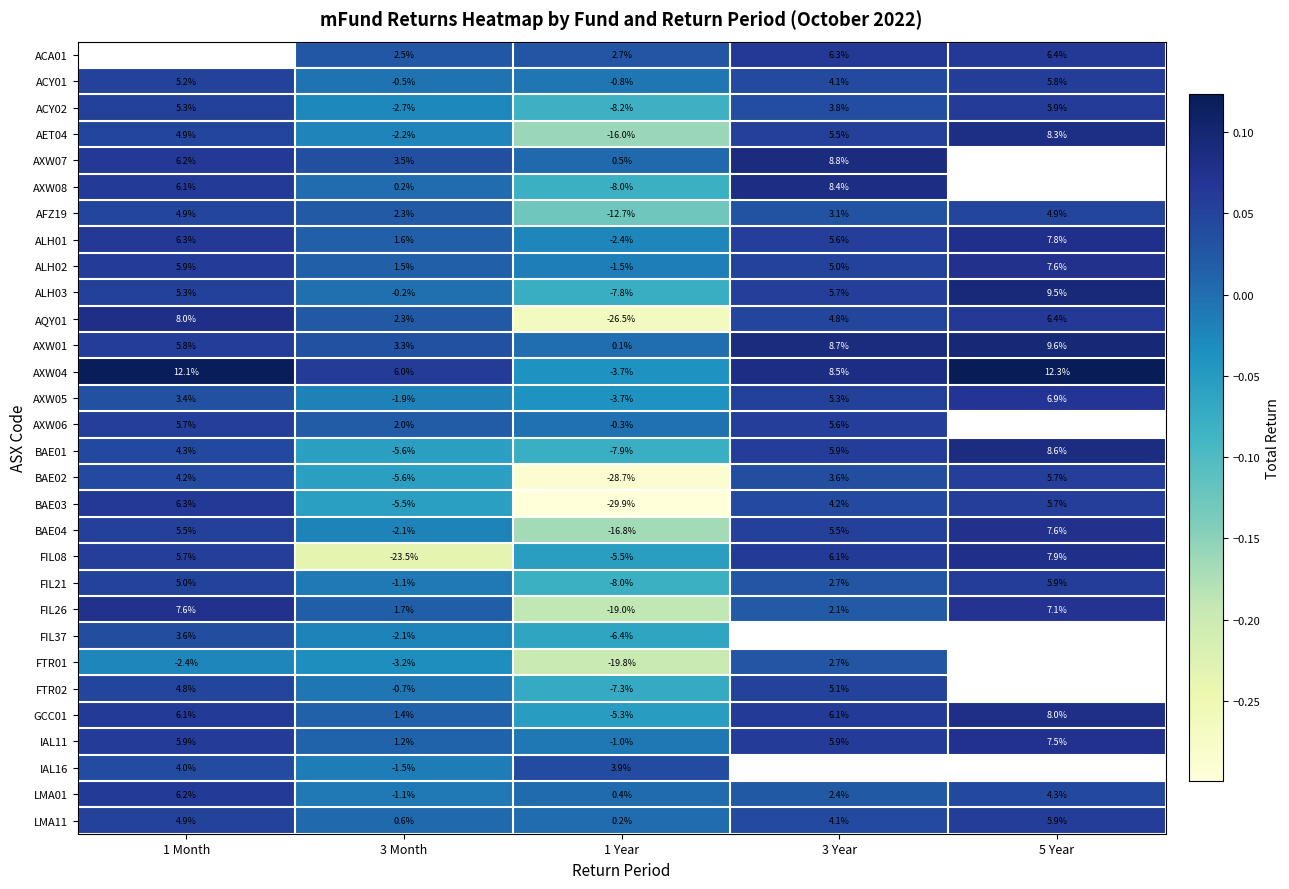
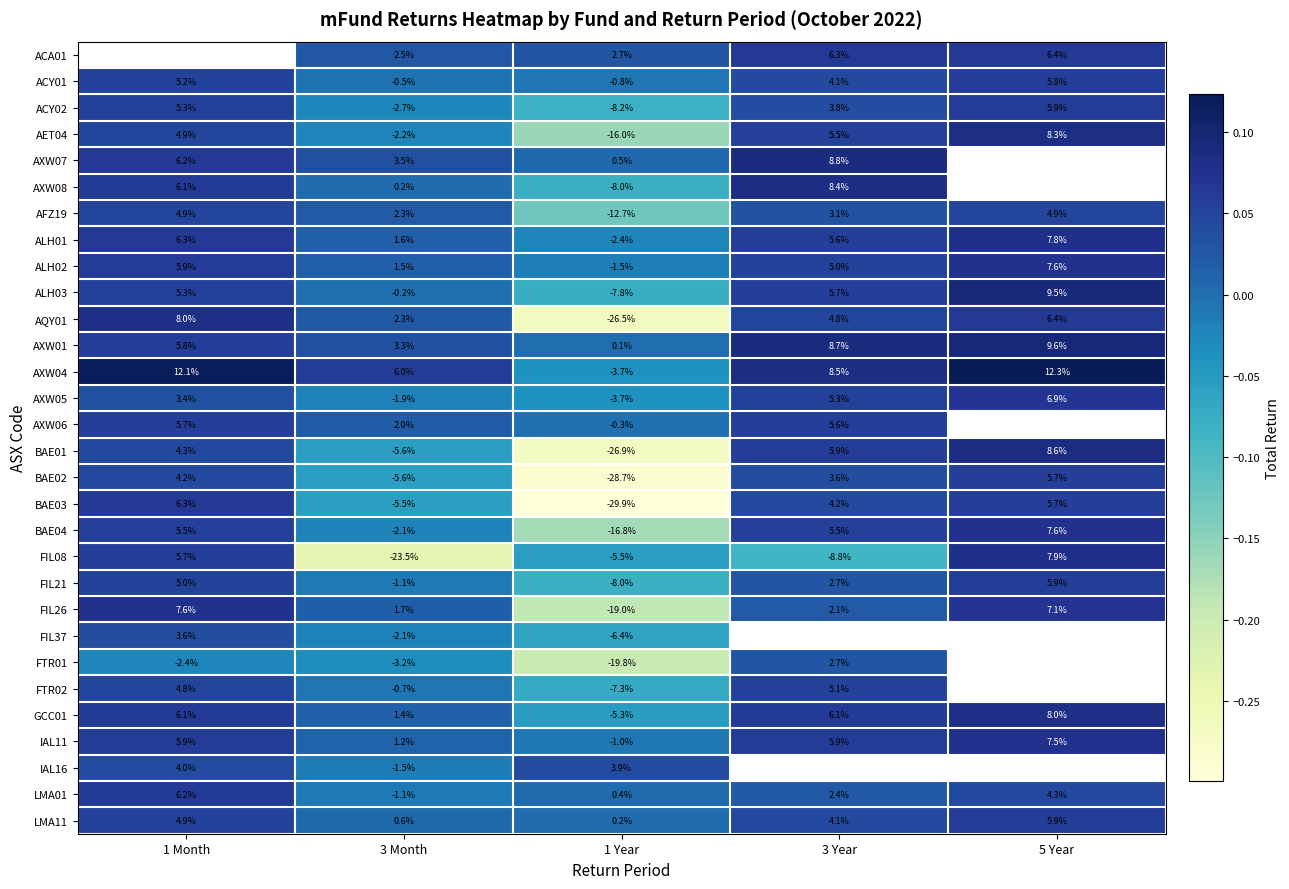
  {
    "ACA01": {
      "3 Month": "2.5%",
      "1 Year": "2.7%",
      "3 Year": "6.3%",
      "5 Year": "6.4%"
    },
    "ACY01": {
      "1 Month": "5.2%",
      "3 Month": "-0.5%",
      "1 Year": "-0.8%",
      "3 Year": "4.1%",
      "5 Year": "5.8%"
    },
    "ACY02": {
      "1 Month": "5.3%",
      "3 Month": "-2.7%",
      "1 Year": "-8.2%",
      "3 Year": "3.8%",
      "5 Year": "5.9%"
    },
    "AET04": {
      "1 Month": "4.9%",
      "3 Month": "-2.2%",
      "1 Year": "-16.0%",
      "3 Year": "5.5%",
      "5 Year": "8.3%"
    },
    "AXW07": {
      "1 Month": "6.2%",
      "3 Month": "3.5%",
      "1 Year": "0.5%",
      "3 Year": "8.8%"
    },
    "AXW08": {
      "1 Month": "6.1%",
      "3 Month": "0.2%",
      "1 Year": "-8.0%",
      "3 Year": "8.4%"
    },
    "AFZ19": {
      "1 Month": "4.9%",
      "3 Month": "2.3%",
      "1 Year": "-12.7%",
      "3 Year": "3.1%",
      "5 Year": "4.9%"
    },
    "ALH01": {
      "1 Month": "6.3%",
      "3 Month": "1.6%",
      "1 Year": "-2.4%",
      "3 Year": "5.6%",
      "5 Year": "7.8%"
    },
    "ALH02": {
      "1 Month": "5.9%",
      "3 Month": "1.5%",
      "1 Year": "-1.5%",
      "3 Year": "5.0%",
      "5 Year": "7.6%"
    },
    "ALH03": {
      "1 Month": "5.3%",
      "3 Month": "-0.2%",
      "1 Year": "-7.8%",
      "3 Year": "5.7%",
      "5 Year": "9.5%"
    },
    "AQY01": {
      "1 Month": "8.0%",
      "3 Month": "2.3%",
      "1 Year": "-26.5%",
      "3 Year": "4.8%",
      "5 Year": "6.4%"
    },
    "AXW01": {
      "1 Month": "5.8%",
      "3 Month": "3.3%",
      "1 Year": "0.1%",
      "3 Year": "8.7%",
      "5 Year": "9.6%"
    },
    "AXW04": {
      "1 Month": "12.1%",
      "3 Month": "6.0%",
      "1 Year": "-3.7%",
      "3 Year": "8.5%",
      "5 Year": "12.3%"
    },
    "AXW05": {
      "1 Month": "3.4%",
      "3 Month": "-1.9%",
      "1 Year": "-3.7%",
      "3 Year": "5.3%",
      "5 Year": "6.9%"
    },
    "AXW06": {
      "1 Month": "5.7%",
      "3 Month": "2.0%",
      "1 Year": "-0.3%",
      "3 Year": "5.6%"
    },
    "BAE01": {
      "1 Month": "4.3%",
      "3 Month": "-5.6%",
-     "1 Year": "-7.9%",
+     "1 Year": "-26.9%",
      "3 Year": "5.9%",
      "5 Year": "8.6%"
    },
    "BAE02": {
      "1 Month": "4.2%",
      "3 Month": "-5.6%",
      "1 Year": "-28.7%",
      "3 Year": "3.6%",
      "5 Year": "5.7%"
    },
    "BAE03": {
      "1 Month": "6.3%",
      "3 Month": "-5.5%",
      "1 Year": "-29.9%",
      "3 Year": "4.2%",
      "5 Year": "5.7%"
    },
    "BAE04": {
      "1 Month": "5.5%",
      "3 Month": "-2.1%",
      "1 Year": "-16.8%",
      "3 Year": "5.5%",
      "5 Year": "7.6%"
    },
    "FIL08": {
      "1 Month": "5.7%",
      "3 Month": "-23.5%",
      "1 Year": "-5.5%",
-     "3 Year": "6.1%",
+     "3 Year": "-8.8%",
      "5 Year": "7.9%"
    },
    "FIL21": {
      "1 Month": "5.0%",
      "3 Month": "-1.1%",
      "1 Year": "-8.0%",
      "3 Year": "2.7%",
      "5 Year": "5.9%"
    },
    "FIL26": {
      "1 Month": "7.6%",
      "3 Month": "1.7%",
      "1 Year": "-19.0%",
      "3 Year": "2.1%",
      "5 Year": "7.1%"
    },
    "FIL37": {
      "1 Month": "3.6%",
      "3 Month": "-2.1%",
      "1 Year": "-6.4%"
    },
    "FTR01": {
      "1 Month": "-2.4%",
      "3 Month": "-3.2%",
      "1 Year": "-19.8%",
      "3 Year": "2.7%"
    },
    "FTR02": {
      "1 Month": "4.8%",
      "3 Month": "-0.7%",
      "1 Year": "-7.3%",
      "3 Year": "5.1%"
    },
    "GCC01": {
      "1 Month": "6.1%",
      "3 Month": "1.4%",
      "1 Year": "-5.3%",
      "3 Year": "6.1%",
      "5 Year": "8.0%"
    },
    "IAL11": {
      "1 Month": "5.9%",
      "3 Month": "1.2%",
      "1 Year": "-1.0%",
      "3 Year": "5.9%",
      "5 Year": "7.5%"
    },
    "IAL16": {
      "1 Month": "4.0%",
      "3 Month": "-1.5%",
      "1 Year": "3.9%"
    },
    "LMA01": {
      "1 Month": "6.2%",
      "3 Month": "-1.1%",
      "1 Year": "0.4%",
      "3 Year": "2.4%",
      "5 Year": "4.3%"
    },
    "LMA11": {
      "1 Month": "4.9%",
      "3 Month": "0.6%",
      "1 Year": "0.2%",
      "3 Year": "4.1%",
      "5 Year": "5.9%"
    }
  }
